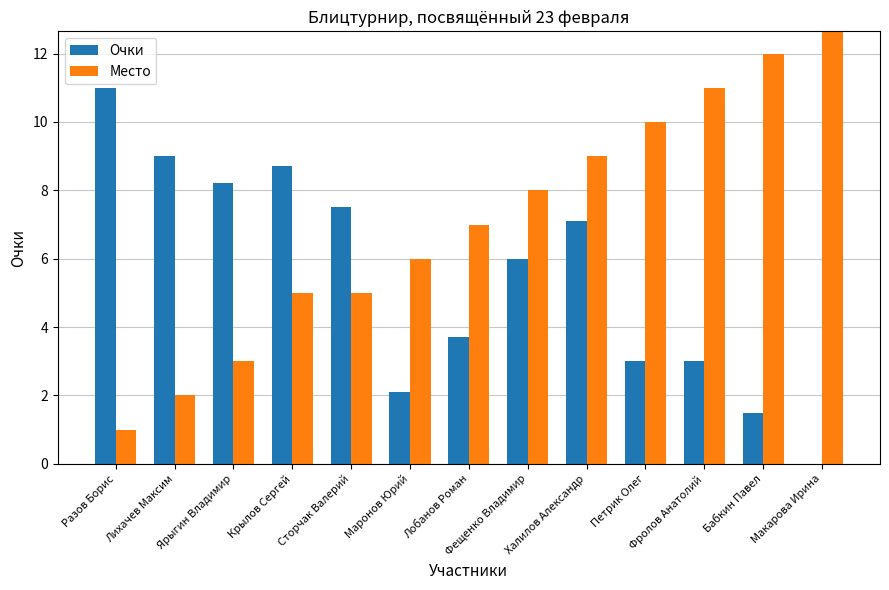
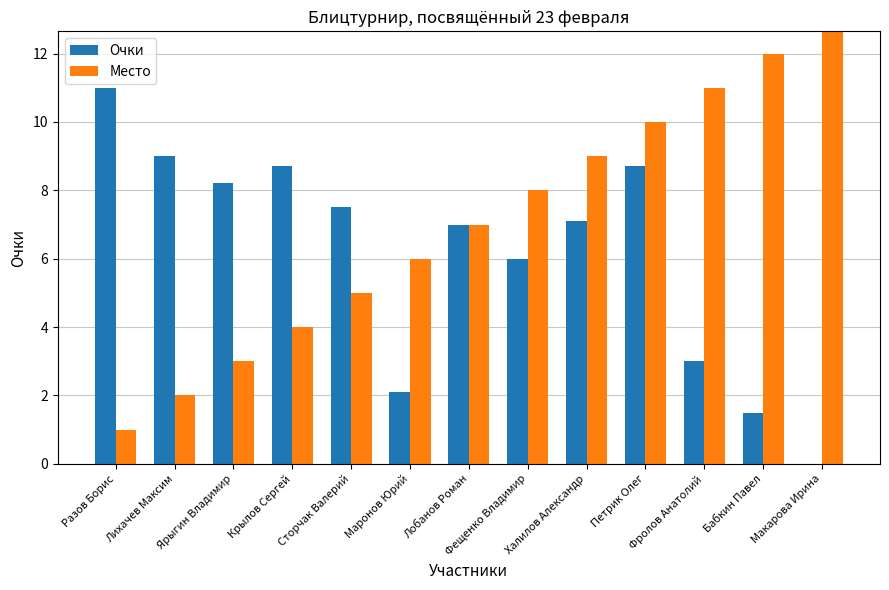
  {
    "Очки": {
      "Разов Борис": 11.0,
      "Лихачев Максим": 9.0,
      "Ярыгин Владимир": 8.2,
      "Крылов Сергей": 8.7,
      "Сторчак Валерий": 7.5,
      "Маронов Юрий": 2.1,
-     "Лобанов Роман": 3.7,
+     "Лобанов Роман": 7.0,
      "Фещенко Владимир": 6.0,
      "Халилов Александр": 7.1,
-     "Петрик Олег": 3.0,
+     "Петрик Олег": 8.7,
      "Фролов Анатолий": 3.0,
      "Бабкин Павел": 1.5,
      "Макарова Ирина": 0.0
    },
    "Место": {
      "Разов Борис": 1,
      "Лихачев Максим": 2,
      "Ярыгин Владимир": 3,
-     "Крылов Сергей": 5,
+     "Крылов Сергей": 4,
      "Сторчак Валерий": 5,
      "Маронов Юрий": 6,
      "Лобанов Роман": 7,
      "Фещенко Владимир": 8,
      "Халилов Александр": 9,
      "Петрик Олег": 10,
      "Фролов Анатолий": 11,
      "Бабкин Павел": 12
    }
  }
